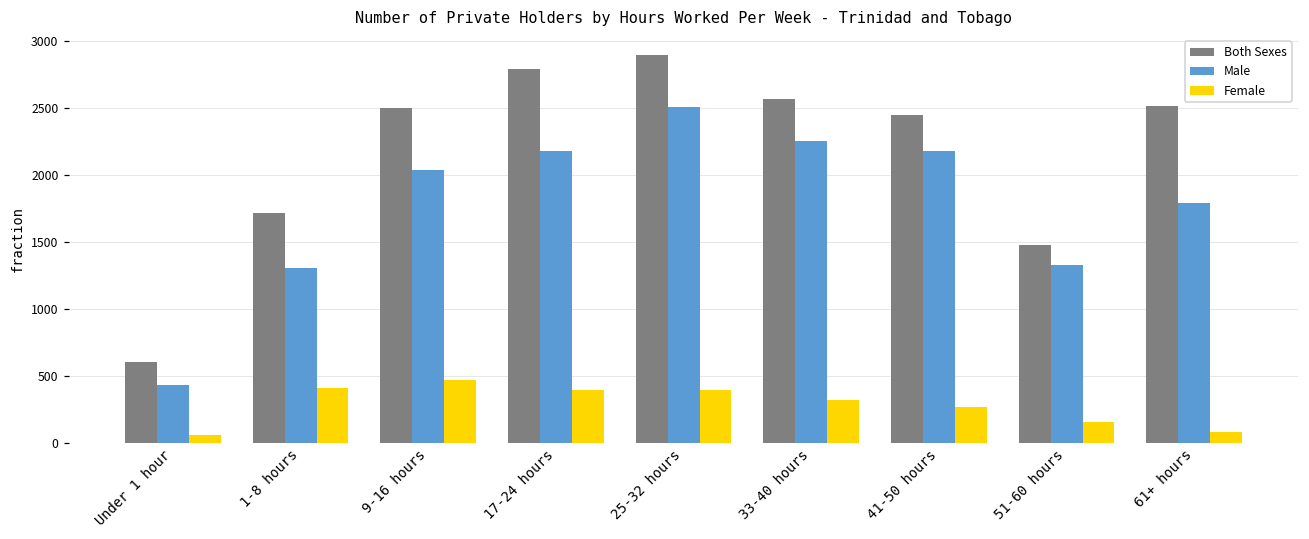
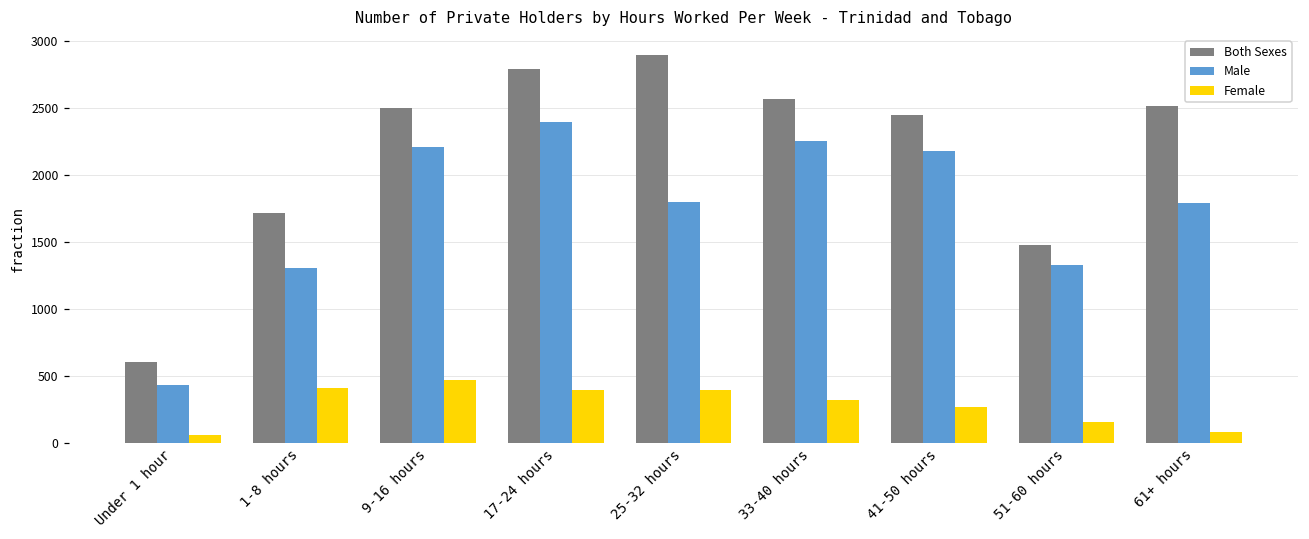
  {
    "Both Sexes": {
      "Under 1 hour": 600,
      "1-8 hours": 1710,
      "9-16 hours": 2500,
      "17-24 hours": 2790,
      "25-32 hours": 2900,
      "33-40 hours": 2570,
      "41-50 hours": 2440,
      "51-60 hours": 1480,
      "61+ hours": 2520
    },
    "Male": {
      "Under 1 hour": 430,
      "1-8 hours": 1310,
-     "9-16 hours": 2030,
-     "17-24 hours": 2180,
-     "25-32 hours": 2500,
+     "9-16 hours": 2210,
+     "17-24 hours": 2400,
+     "25-32 hours": 1800,
      "33-40 hours": 2250,
      "41-50 hours": 2180,
      "51-60 hours": 1320,
      "61+ hours": 1790
    },
    "Female": {
      "Under 1 hour": 60,
      "1-8 hours": 410,
      "9-16 hours": 470,
      "17-24 hours": 400,
      "25-32 hours": 390,
      "33-40 hours": 320,
      "41-50 hours": 270,
      "51-60 hours": 150,
      "61+ hours": 80
    }
  }
